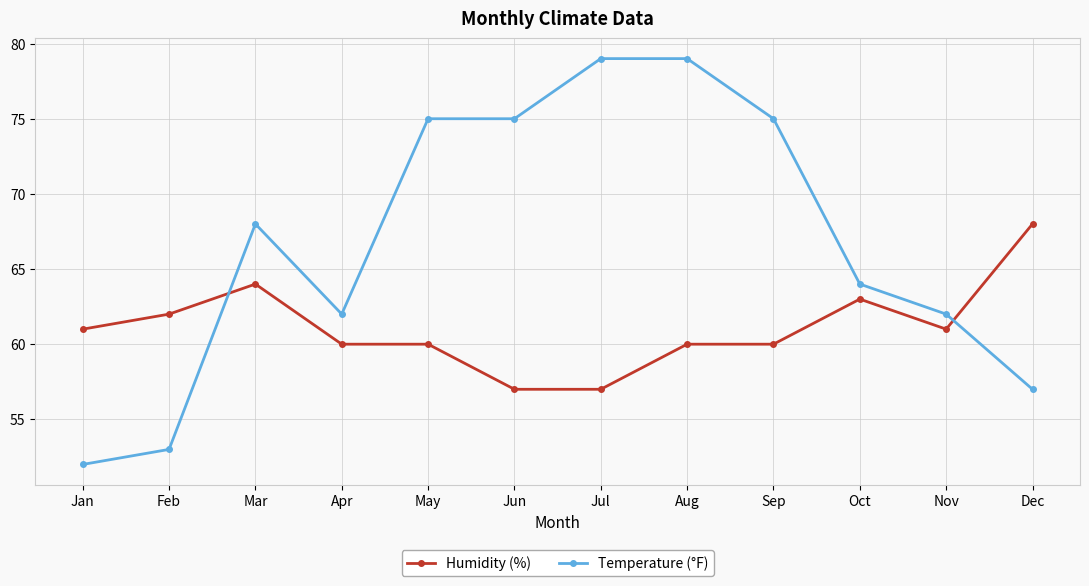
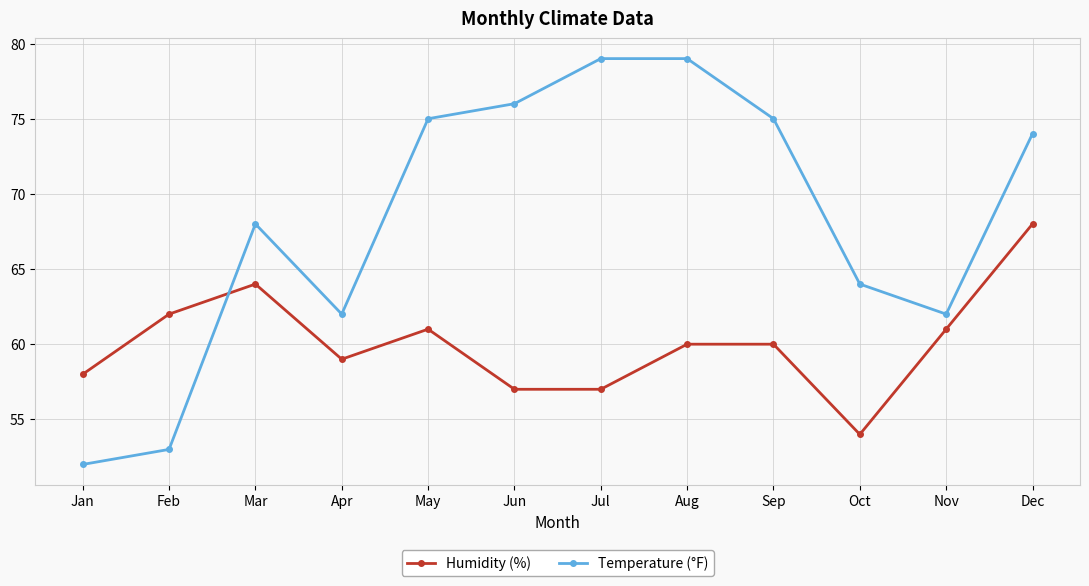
  {
    "Humidity (%)": {
-     "Jan": 61,
+     "Jan": 58,
      "Feb": 62,
      "Mar": 64,
-     "Apr": 60,
-     "May": 60,
+     "Apr": 59,
+     "May": 61,
      "Jun": 57,
      "Jul": 57,
      "Aug": 60,
      "Sep": 60,
-     "Oct": 63,
+     "Oct": 54,
      "Nov": 61,
      "Dec": 68
    },
    "Temperature (°F)": {
      "Jan": 52,
      "Feb": 53,
      "Mar": 68,
      "Apr": 62,
      "May": 75,
-     "Jun": 75,
+     "Jun": 76,
      "Jul": 79,
      "Aug": 79,
      "Sep": 75,
      "Oct": 64,
      "Nov": 62,
-     "Dec": 57
+     "Dec": 74
    }
  }
